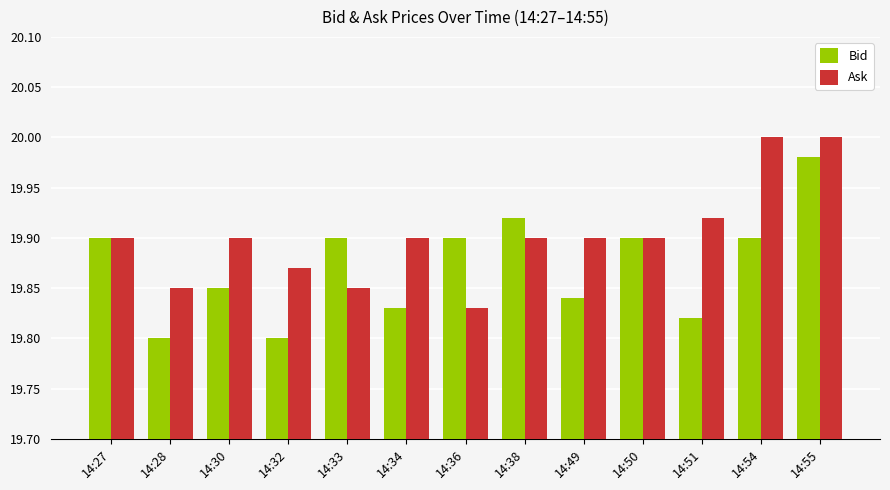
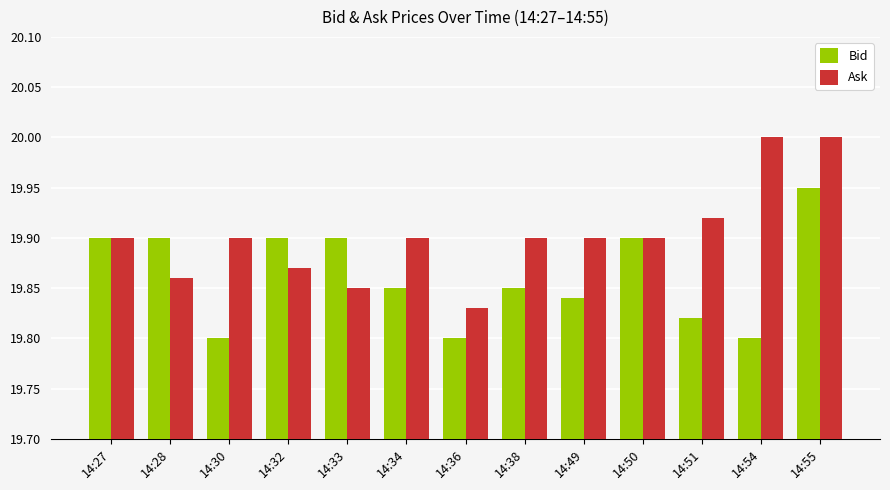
  {
    "Bid": {
      "14:27": 19.90,
-     "14:28": 19.8,
-     "14:30": 19.85,
-     "14:32": 19.8,
+     "14:28": 19.9,
+     "14:30": 19.80,
+     "14:32": 19.9,
      "14:33": 19.90,
-     "14:34": 19.83,
-     "14:36": 19.9,
-     "14:38": 19.92,
+     "14:34": 19.85,
+     "14:36": 19.8,
+     "14:38": 19.85,
      "14:49": 19.84,
      "14:50": 19.90,
      "14:51": 19.82,
-     "14:54": 19.9,
-     "14:55": 19.98
+     "14:54": 19.8,
+     "14:55": 19.95
    },
    "Ask": {
      "14:27": 19.90,
-     "14:28": 19.85,
+     "14:28": 19.86,
      "14:30": 19.90,
      "14:32": 19.87,
      "14:33": 19.85,
      "14:34": 19.90,
      "14:36": 19.83,
      "14:38": 19.90,
      "14:49": 19.90,
      "14:50": 19.90,
      "14:51": 19.92,
      "14:54": 20.00,
      "14:55": 20.00
    }
  }
